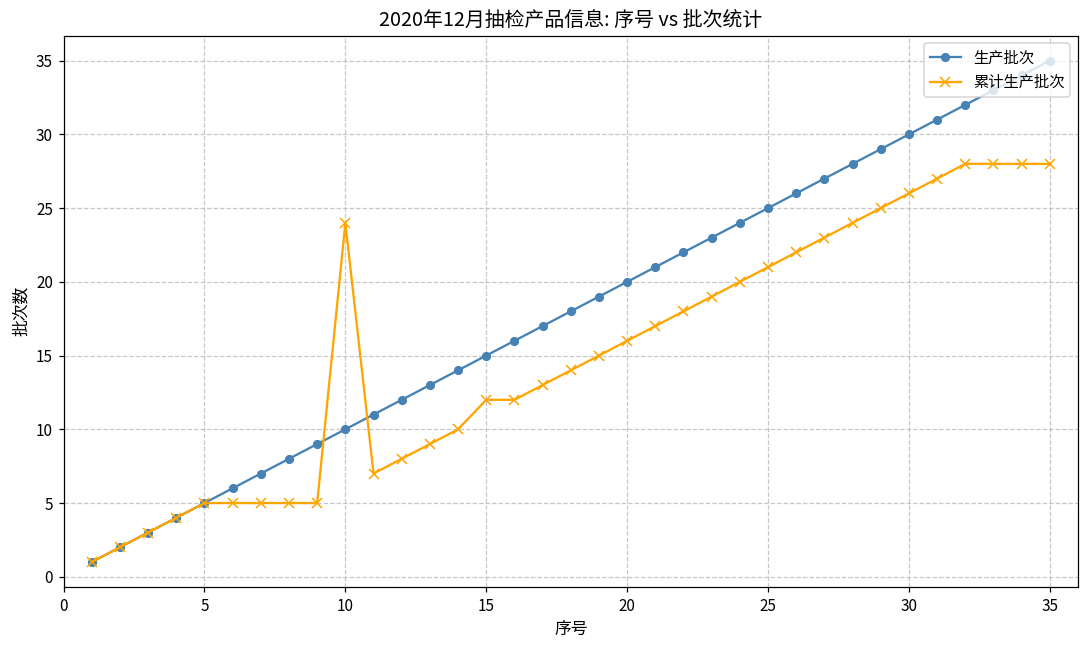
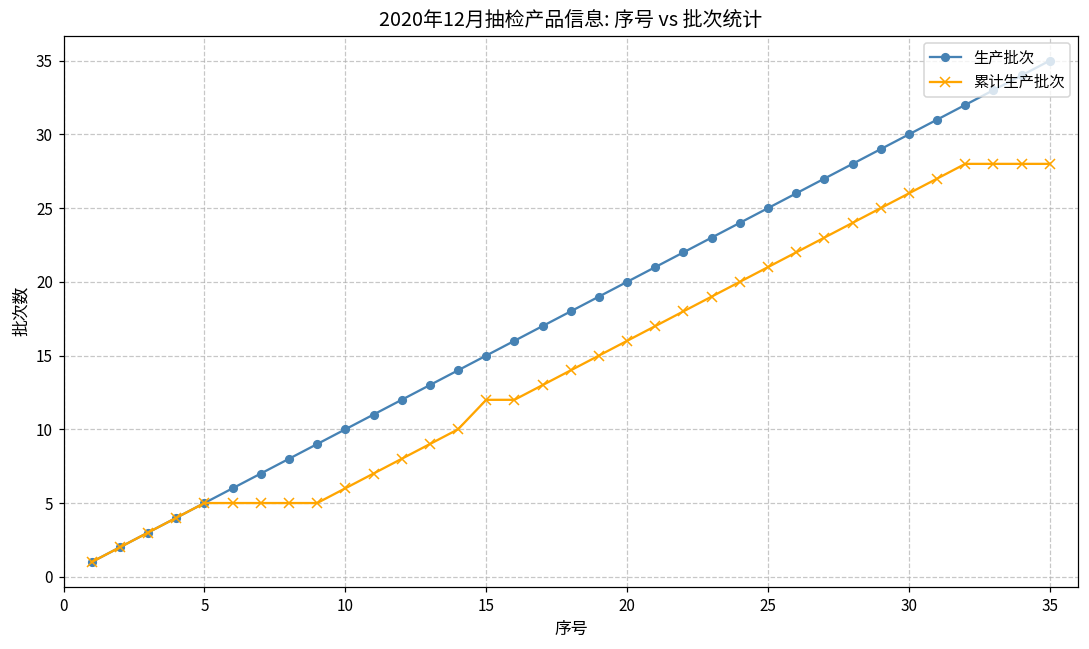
  {
    "生产批次": {
      "10": 10,
      "15": 15,
      "20": 20,
      "25": 25,
      "30": 30
    },
    "累计生产批次": {
-     "10": 24,
+     "10": 6,
      "15": 12,
      "20": 16,
      "25": 21,
      "30": 26,
      "35": 28
    }
  }
